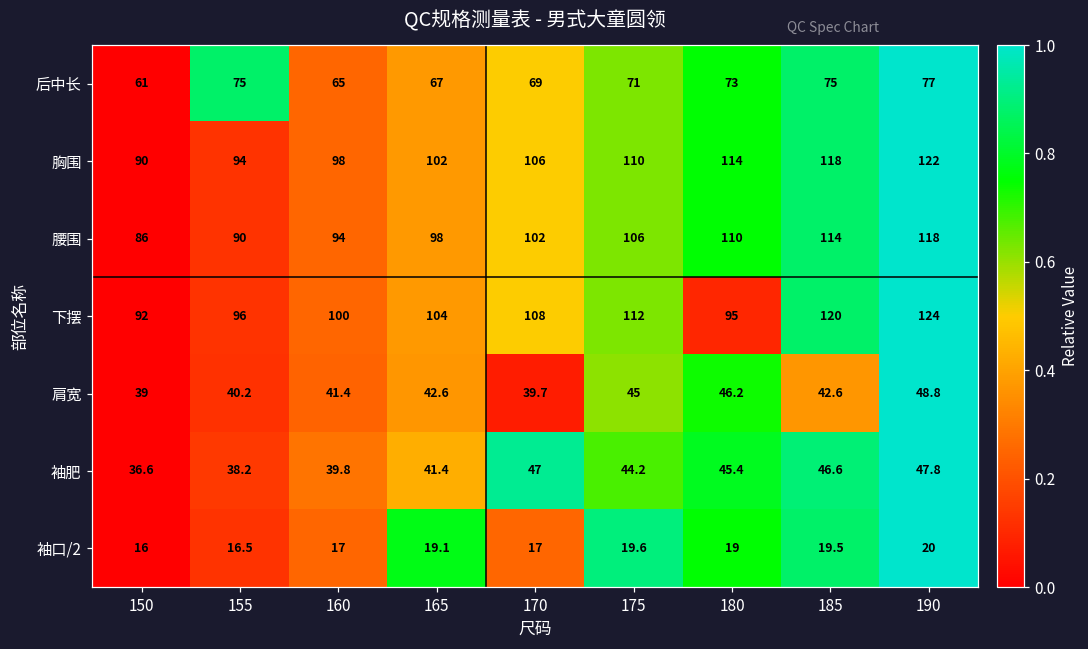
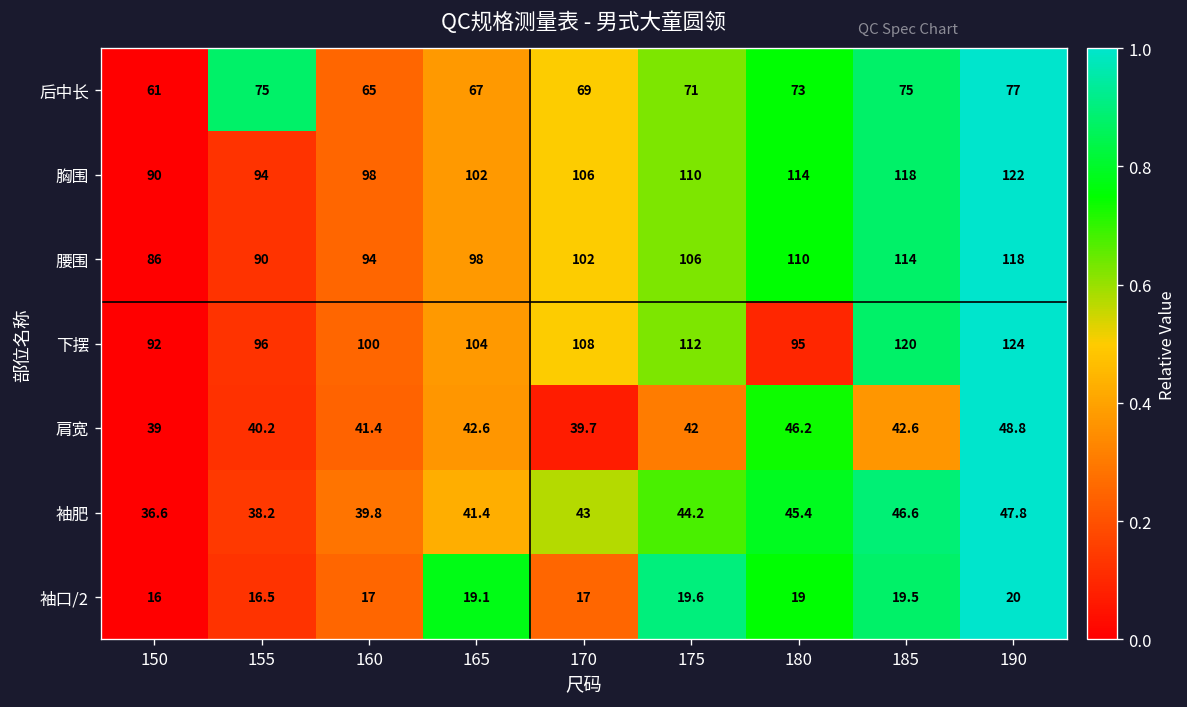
  {
    "后中长": {
      "150": 61,
      "155": 75,
      "160": 65,
      "165": 67,
      "170": 69,
      "175": 71,
      "180": 73,
      "185": 75,
      "190": 77
    },
    "胸围": {
      "150": 90,
      "155": 94,
      "160": 98,
      "165": 102,
      "170": 106,
      "175": 110,
      "180": 114,
      "185": 118,
      "190": 122
    },
    "腰围": {
      "150": 86,
      "155": 90,
      "160": 94,
      "165": 98,
      "170": 102,
      "175": 106,
      "180": 110,
      "185": 114,
      "190": 118
    },
    "下摆": {
      "150": 92,
      "155": 96,
      "160": 100,
      "165": 104,
      "170": 108,
      "175": 112,
      "180": 95,
      "185": 120,
      "190": 124
    },
    "肩宽": {
      "150": 39,
      "155": 40.2,
      "160": 41.4,
      "165": 42.6,
      "170": 39.7,
-     "175": 45,
+     "175": 42,
      "180": 46.2,
      "185": 42.6,
      "190": 48.8
    },
    "袖肥": {
      "150": 36.6,
      "155": 38.2,
      "160": 39.8,
      "165": 41.4,
-     "170": 47,
+     "170": 43,
      "175": 44.2,
      "180": 45.4,
      "185": 46.6,
      "190": 47.8
    },
    "袖口/2": {
      "150": 16,
      "155": 16.5,
      "160": 17,
      "165": 19.1,
      "170": 17,
      "175": 19.6,
      "180": 19,
      "185": 19.5,
      "190": 20
    }
  }
